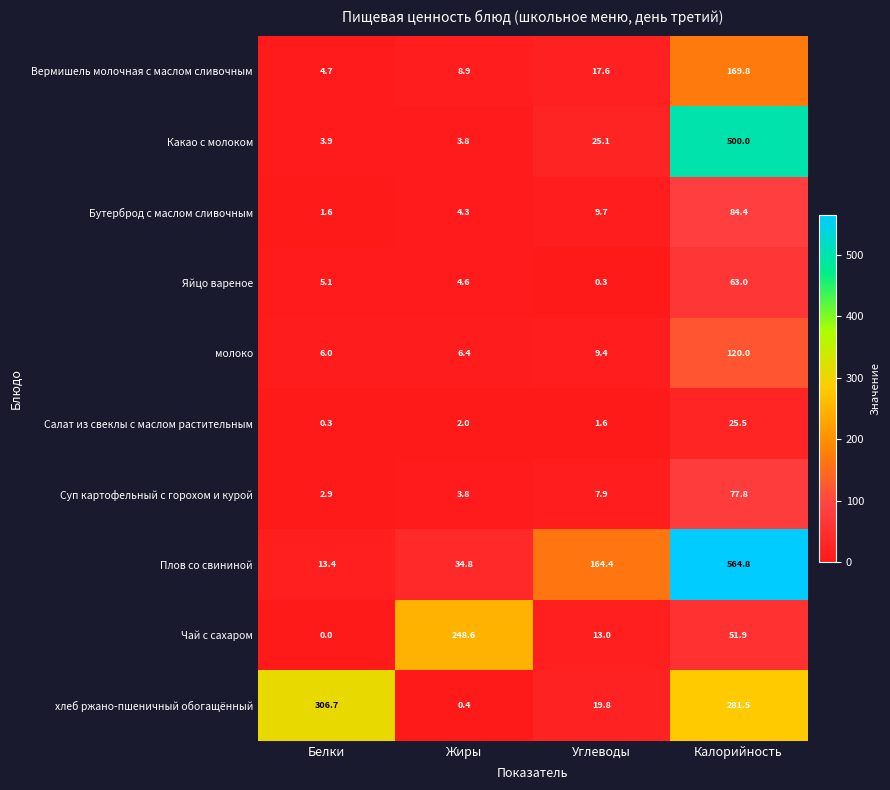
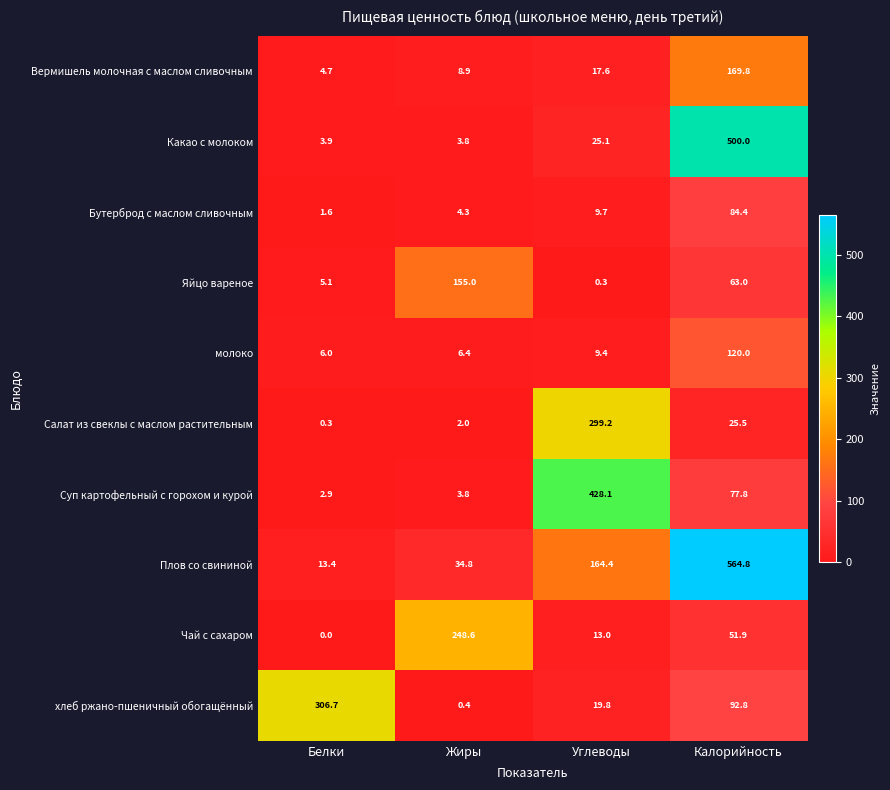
  {
    "Вермишель молочная с маслом сливочным": {
      "Белки": 4.7,
      "Жиры": 8.9,
      "Углеводы": 17.6,
      "Калорийность": 169.8
    },
    "Какао с молоком": {
      "Белки": 3.9,
      "Жиры": 3.8,
      "Углеводы": 25.1,
      "Калорийность": 500.0
    },
    "Бутерброд с маслом сливочным": {
      "Белки": 1.6,
      "Жиры": 4.3,
      "Углеводы": 9.7,
      "Калорийность": 84.4
    },
    "Яйцо вареное": {
      "Белки": 5.1,
-     "Жиры": 4.6,
+     "Жиры": 155.0,
      "Углеводы": 0.3,
      "Калорийность": 63.0
    },
    "молоко": {
      "Белки": 6.0,
      "Жиры": 6.4,
      "Углеводы": 9.4,
      "Калорийность": 120.0
    },
    "Салат из свеклы с маслом растительным": {
      "Белки": 0.3,
      "Жиры": 2.0,
-     "Углеводы": 1.6,
+     "Углеводы": 299.2,
      "Калорийность": 25.5
    },
    "Суп картофельный с горохом и курой": {
      "Белки": 2.9,
      "Жиры": 3.8,
-     "Углеводы": 7.9,
+     "Углеводы": 428.1,
      "Калорийность": 77.8
    },
    "Плов со свининой": {
      "Белки": 13.4,
      "Жиры": 34.8,
      "Углеводы": 164.4,
      "Калорийность": 564.8
    },
    "Чай с сахаром": {
      "Белки": 0.0,
      "Жиры": 248.6,
      "Углеводы": 13.0,
      "Калорийность": 51.9
    },
    "хлеб ржано-пшеничный обогащённый": {
      "Белки": 306.7,
      "Жиры": 0.4,
      "Углеводы": 19.8,
-     "Калорийность": 281.5
+     "Калорийность": 92.8
    }
  }
